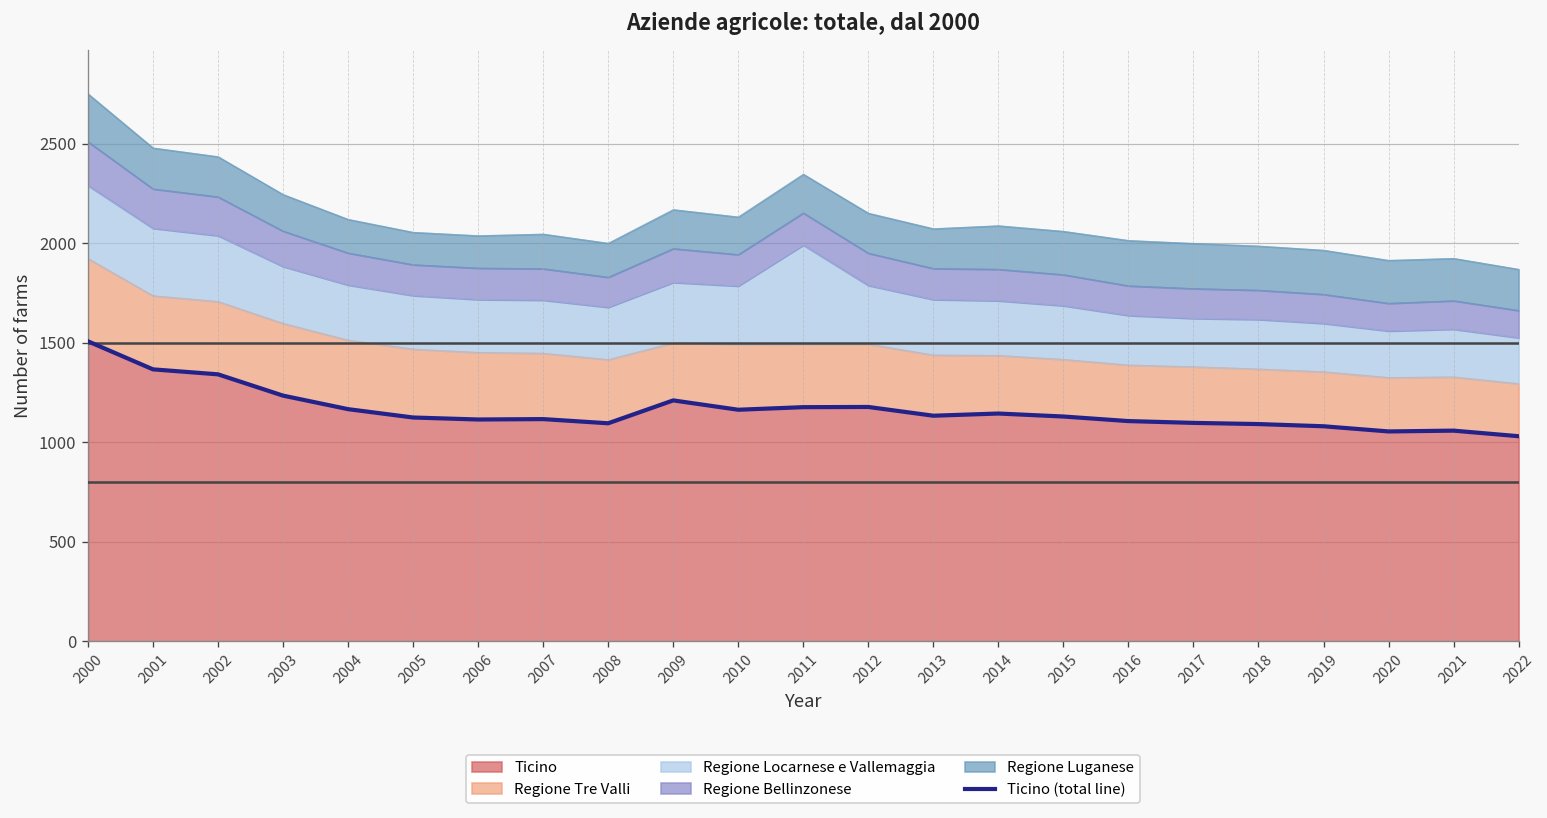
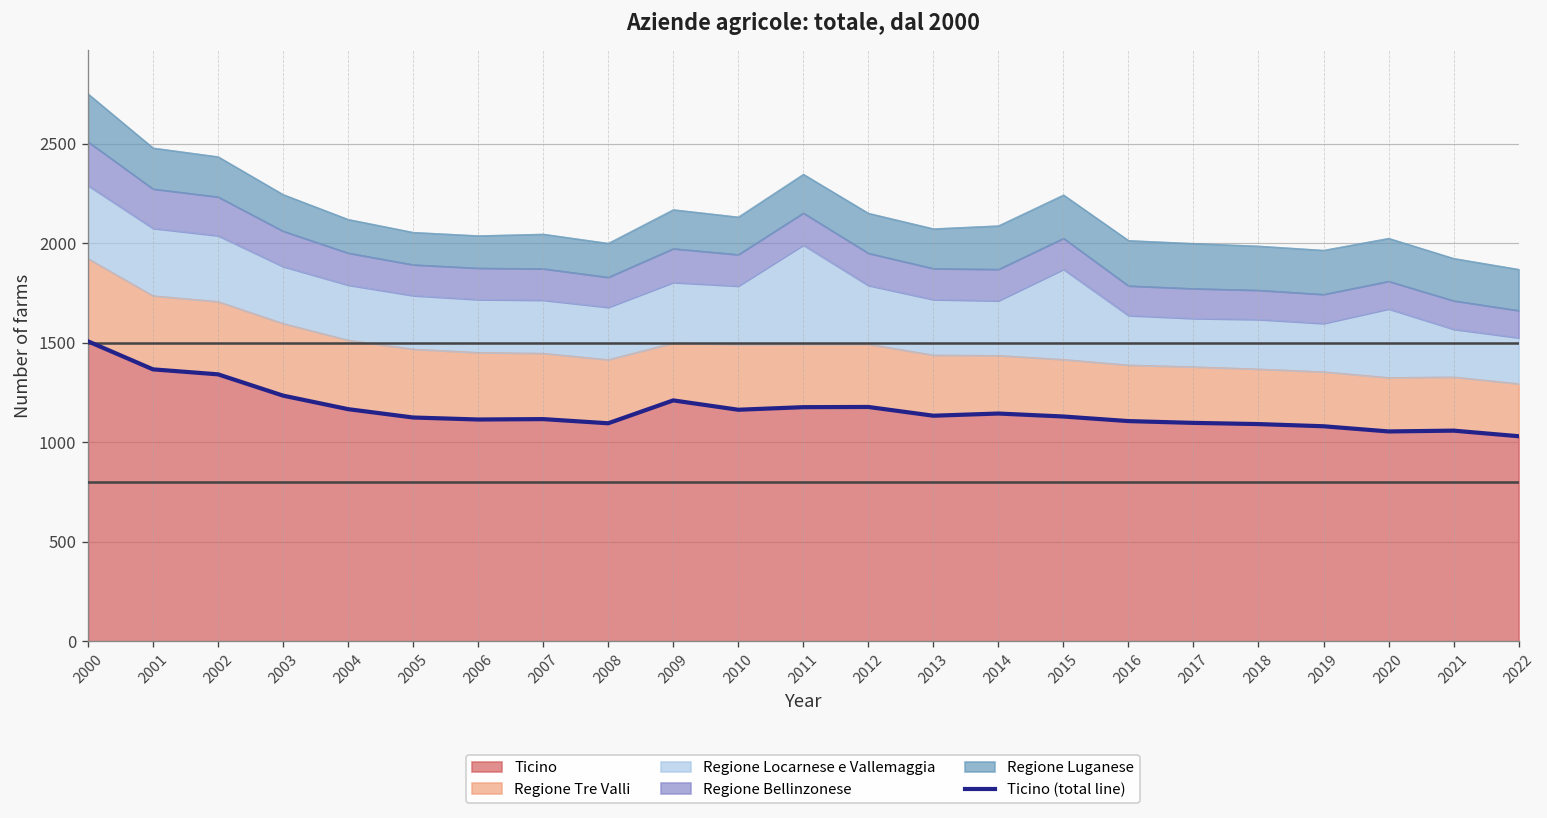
  {
    "Ticino": {
      "2000": 1510,
      "2001": 1370,
      "2002": 1340,
      "2003": 1240,
      "2004": 1170,
      "2005": 1130,
      "2006": 1120,
      "2007": 1120,
      "2008": 1100,
      "2009": 1210,
      "2010": 1160,
      "2011": 1180,
      "2012": 1180,
      "2013": 1130,
      "2014": 1150,
      "2015": 1130,
      "2016": 1110,
      "2017": 1100,
      "2018": 1090,
      "2019": 1080,
      "2020": 1060,
      "2021": 1060,
      "2022": 1030
    },
    "Regione Tre Valli": {
      "2000": 420,
      "2001": 370,
      "2002": 370,
      "2003": 360,
      "2004": 350,
      "2005": 340,
      "2006": 340,
      "2007": 330,
      "2008": 320,
      "2009": 290,
      "2010": 330,
      "2011": 320,
      "2012": 320,
      "2013": 310,
      "2014": 290,
      "2015": 290,
      "2016": 280,
      "2017": 280,
      "2018": 280,
      "2019": 270,
      "2020": 270,
      "2021": 270,
      "2022": 260
    },
    "Regione Locarnese e Vallemaggia": {
      "2000": 370,
      "2001": 340,
      "2002": 330,
      "2003": 290,
      "2004": 280,
      "2005": 270,
      "2006": 270,
      "2007": 270,
      "2008": 260,
      "2009": 300,
      "2010": 290,
      "2011": 500,
      "2012": 300,
      "2013": 280,
      "2014": 280,
-     "2015": 270,
+     "2015": 450,
      "2016": 250,
      "2017": 240,
      "2018": 250,
      "2019": 240,
-     "2020": 230,
+     "2020": 350,
      "2021": 240,
      "2022": 230
    }
  }
